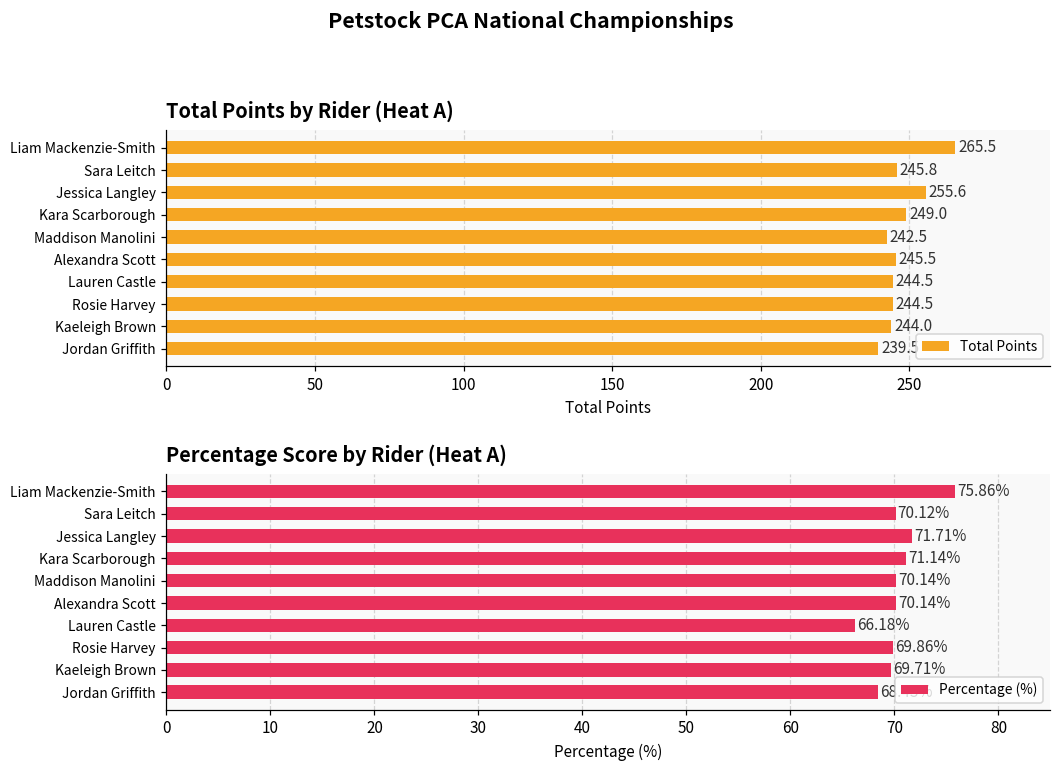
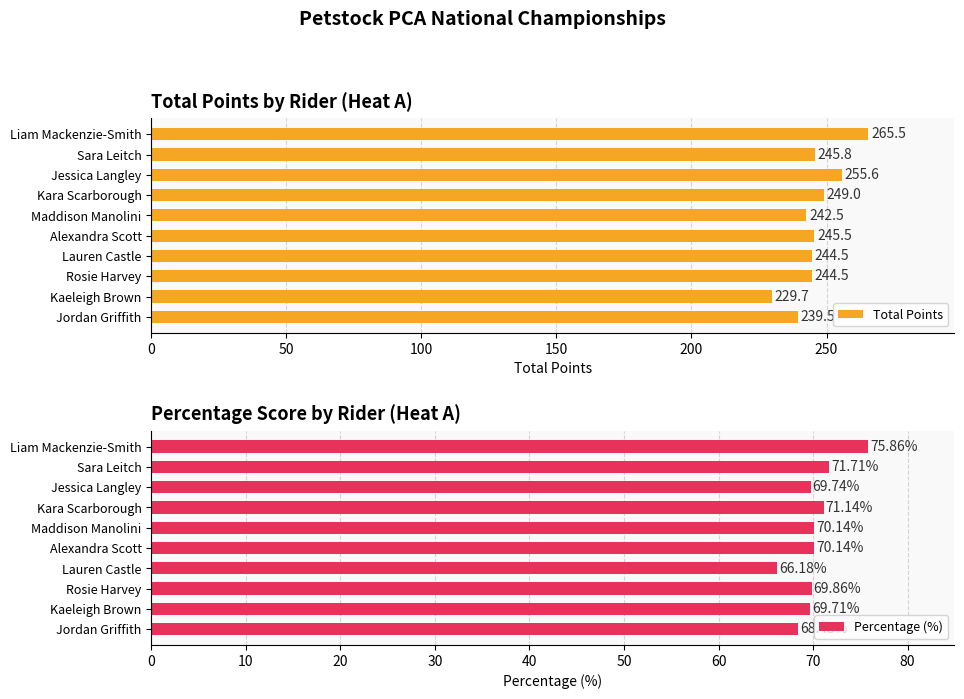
  {
    "Total Points by Rider (Heat A)": {
      "Liam Mackenzie-Smith": "265.5",
      "Sara Leitch": "245.8",
      "Jessica Langley": "255.6",
      "Kara Scarborough": "249.0",
      "Maddison Manolini": "242.5",
      "Alexandra Scott": "245.5",
      "Lauren Castle": "244.5",
      "Rosie Harvey": "244.5",
-     "Kaeleigh Brown": "244.0"
+     "Kaeleigh Brown": "229.7"
    },
    "Percentage Score by Rider (Heat A)": {
      "Liam Mackenzie-Smith": "75.86%",
-     "Sara Leitch": "70.12%",
-     "Jessica Langley": "71.71%",
+     "Sara Leitch": "71.71%",
+     "Jessica Langley": "69.74%",
      "Kara Scarborough": "71.14%",
      "Maddison Manolini": "70.14%",
      "Alexandra Scott": "70.14%",
      "Lauren Castle": "66.18%",
      "Rosie Harvey": "69.86%"
    }
  }
